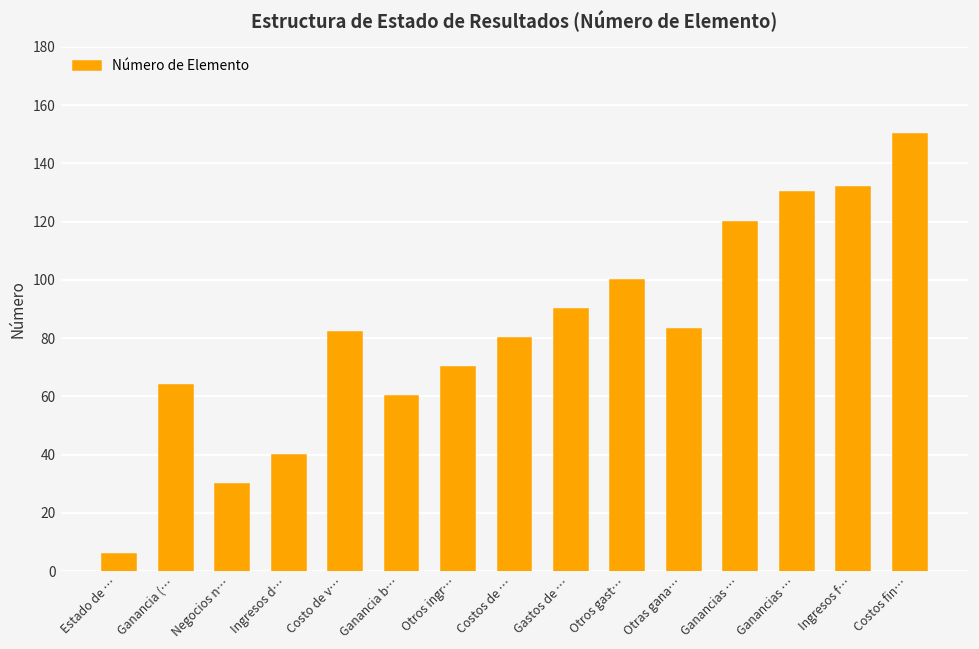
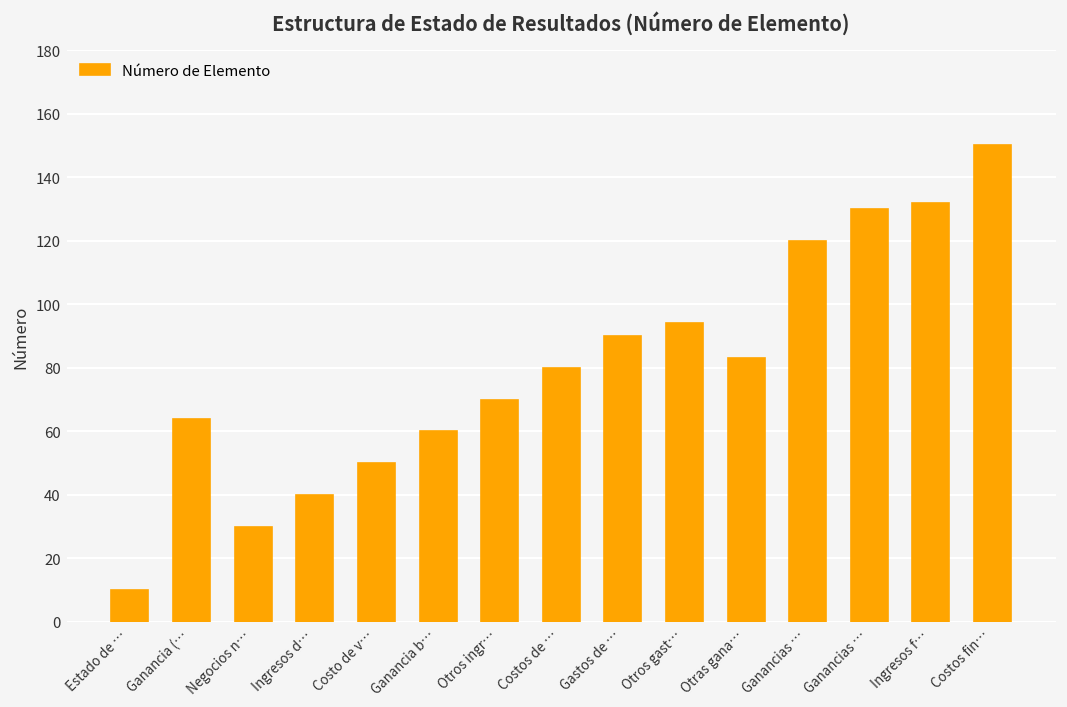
  {
-   "Estado de …": 6,
+   "Estado de …": 10,
    "Ganancia (…": 64,
    "Negocios n…": 30,
    "Ingresos d…": 40,
-   "Costo de v…": 82,
+   "Costo de v…": 50,
    "Ganancia b…": 60,
    "Otros ingr…": 70,
    "Costos de …": 80,
    "Gastos de …": 90,
-   "Otros gast…": 100,
+   "Otros gast…": 94,
    "Otras gana…": 83,
    "Ingresos f…": 132,
    "Costos fin…": 150
  }
